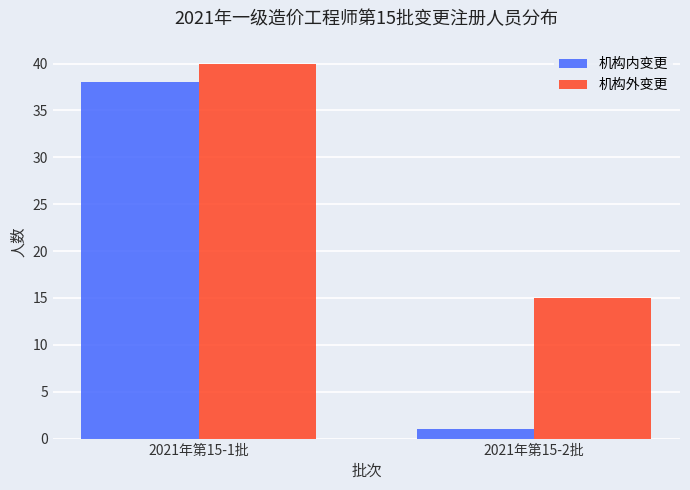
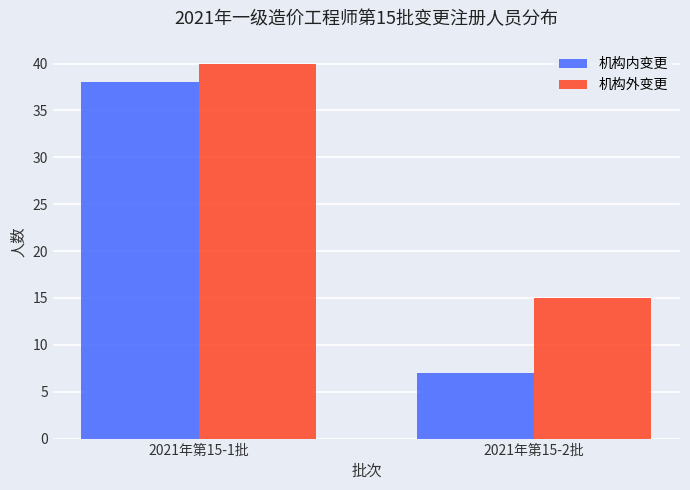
  {
    "机构内变更": {
      "2021年第15-1批": 38,
-     "2021年第15-2批": 1
+     "2021年第15-2批": 7
    },
    "机构外变更": {
      "2021年第15-1批": 40,
      "2021年第15-2批": 15
    }
  }
